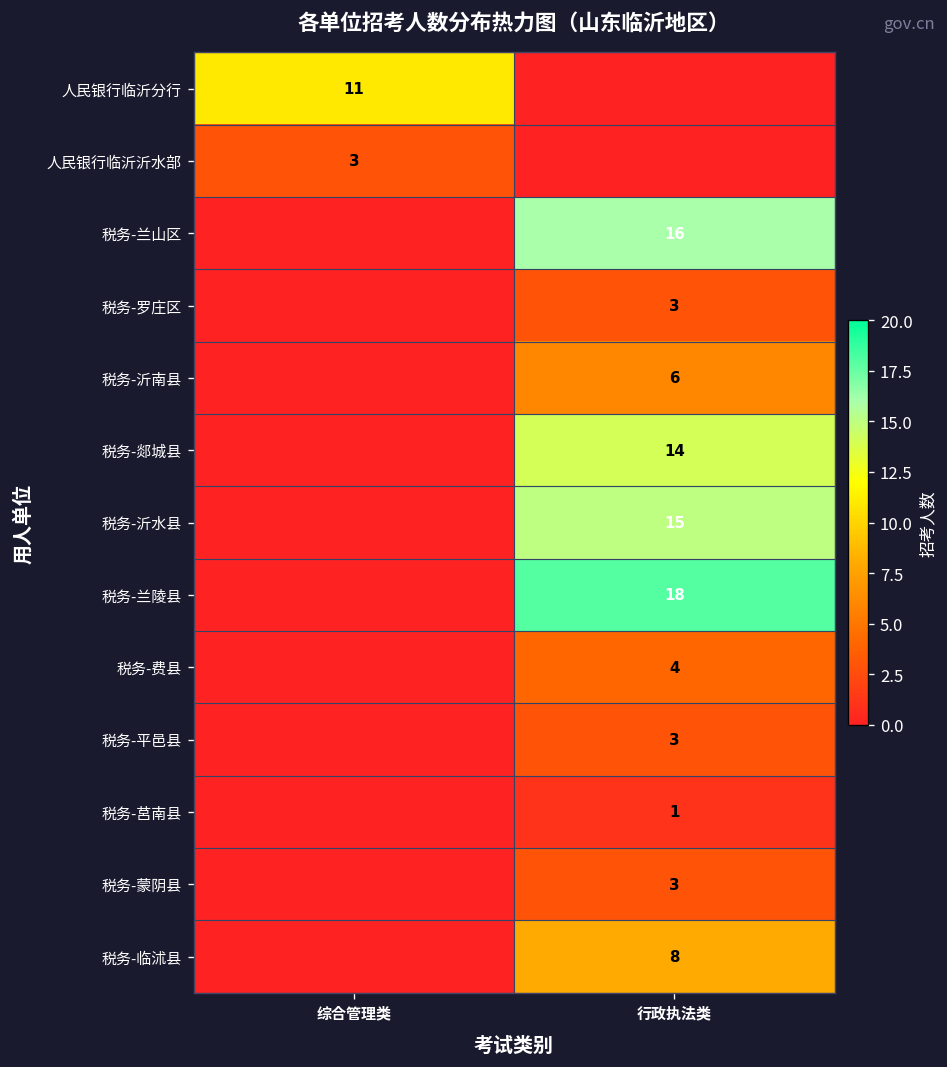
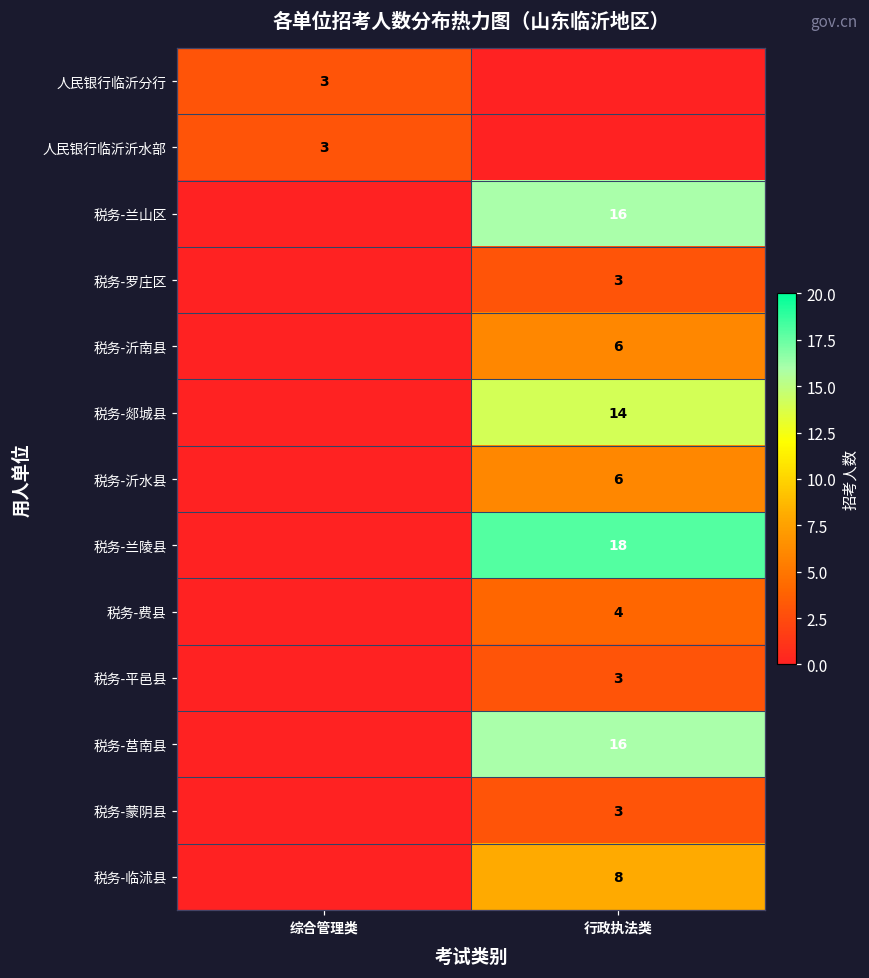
  {
    "人民银行临沂分行": {
-     "综合管理类": 11
+     "综合管理类": 3
    },
    "人民银行临沂沂水部": {
      "综合管理类": 3
    },
    "税务-兰山区": {
      "行政执法类": 16
    },
    "税务-罗庄区": {
      "行政执法类": 3
    },
    "税务-沂南县": {
      "行政执法类": 6
    },
    "税务-郯城县": {
      "行政执法类": 14
    },
    "税务-沂水县": {
-     "行政执法类": 15
+     "行政执法类": 6
    },
    "税务-兰陵县": {
      "行政执法类": 18
    },
    "税务-费县": {
      "行政执法类": 4
    },
    "税务-平邑县": {
      "行政执法类": 3
    },
    "税务-莒南县": {
-     "行政执法类": 1
+     "行政执法类": 16
    },
    "税务-蒙阴县": {
      "行政执法类": 3
    },
    "税务-临沭县": {
      "行政执法类": 8
    }
  }
